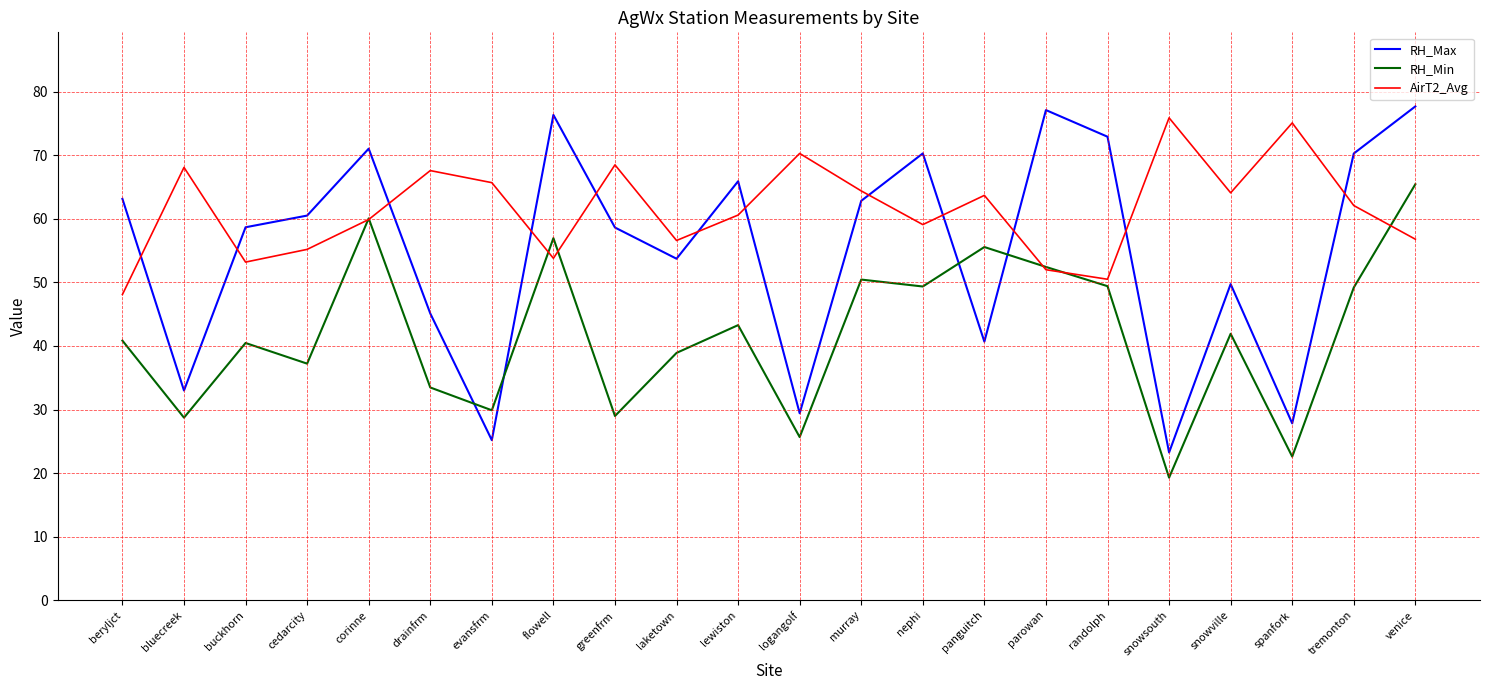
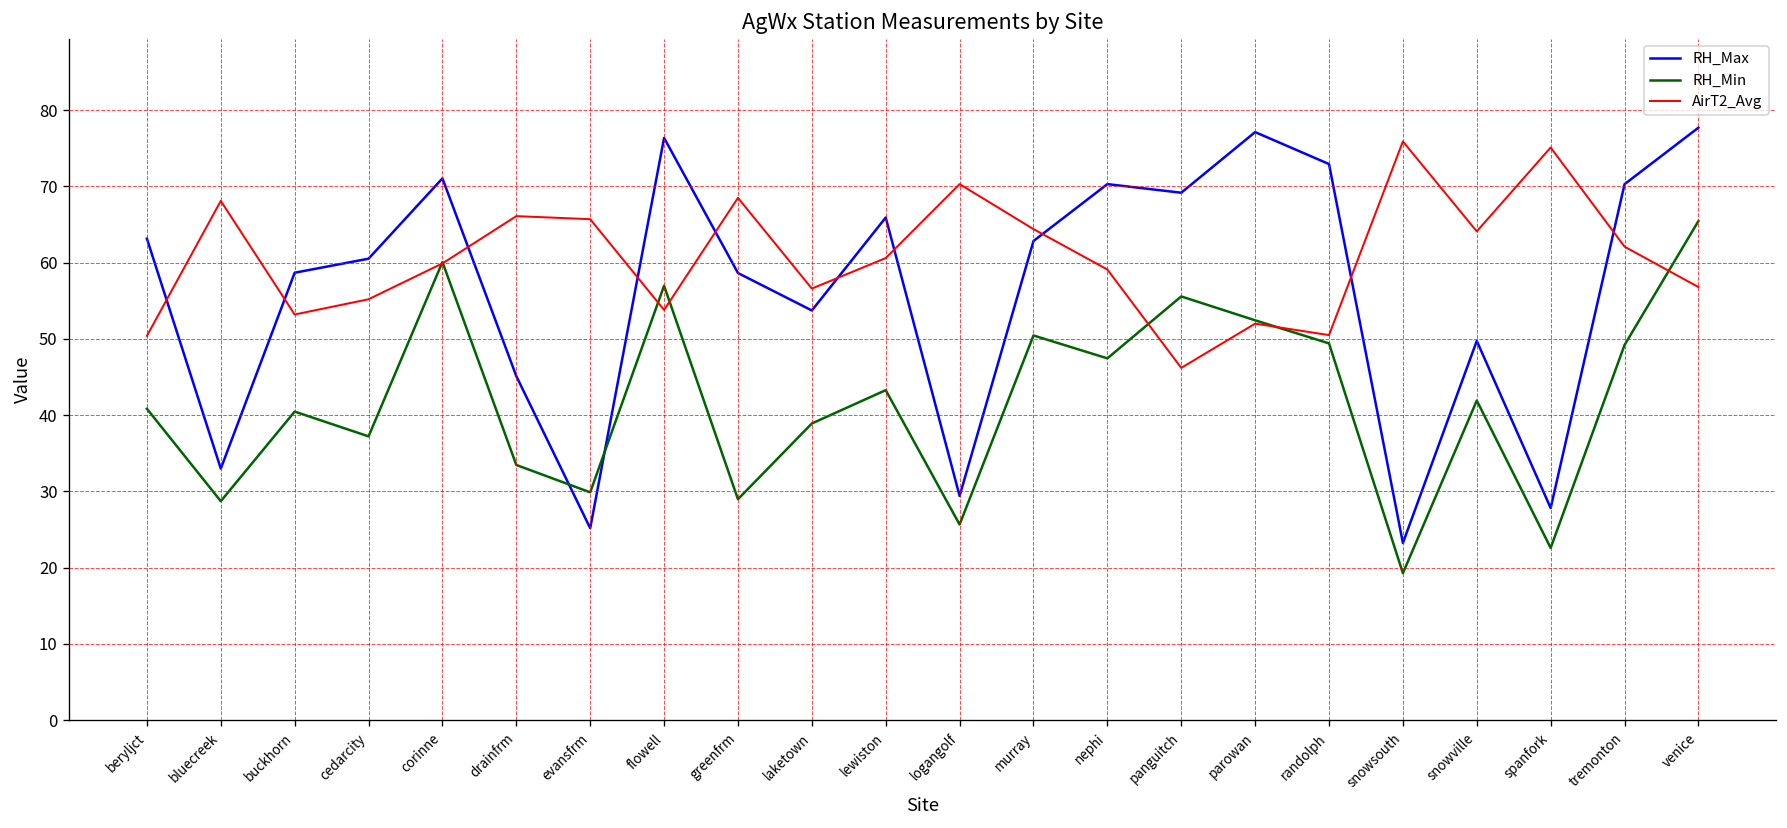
  {
    "RH_Max": {
      "beryljct": 63,
      "bluecreek": 33,
      "buckhorn": 59,
      "cedarcity": 61,
      "corinne": 71,
      "drainfrm": 45,
      "evansfrm": 25,
      "flowell": 76,
      "greenfrm": 59,
      "laketown": 54,
      "lewiston": 66,
      "logangolf": 29,
      "murray": 63,
      "nephi": 70,
-     "panguitch": 41,
+     "panguitch": 69,
      "parowan": 77,
      "randolph": 73,
      "snowsouth": 23,
      "snowville": 50,
      "spanfork": 28,
      "tremonton": 70,
      "venice": 78
    },
    "RH_Min": {
      "beryljct": 41,
      "bluecreek": 29,
      "buckhorn": 40,
      "cedarcity": 37,
      "drainfrm": 33,
      "evansfrm": 30,
      "flowell": 57,
      "greenfrm": 29,
      "laketown": 39,
      "lewiston": 43,
      "logangolf": 26,
      "murray": 50,
-     "nephi": 49,
+     "nephi": 47,
      "panguitch": 56,
      "parowan": 52,
      "randolph": 49,
      "snowsouth": 19,
      "snowville": 42,
      "spanfork": 23,
      "tremonton": 49,
      "venice": 65
    },
    "AirT2_Avg": {
-     "beryljct": 48,
+     "beryljct": 50,
      "bluecreek": 68,
      "buckhorn": 53,
      "cedarcity": 55,
-     "drainfrm": 68,
+     "drainfrm": 66,
      "evansfrm": 66,
      "flowell": 54,
      "greenfrm": 69,
      "laketown": 57,
      "lewiston": 61,
      "logangolf": 70,
      "murray": 64,
      "nephi": 59,
-     "panguitch": 64,
+     "panguitch": 46,
      "parowan": 52,
      "randolph": 51,
      "snowsouth": 76,
      "snowville": 64,
      "spanfork": 75,
      "tremonton": 62,
      "venice": 57
    }
  }
